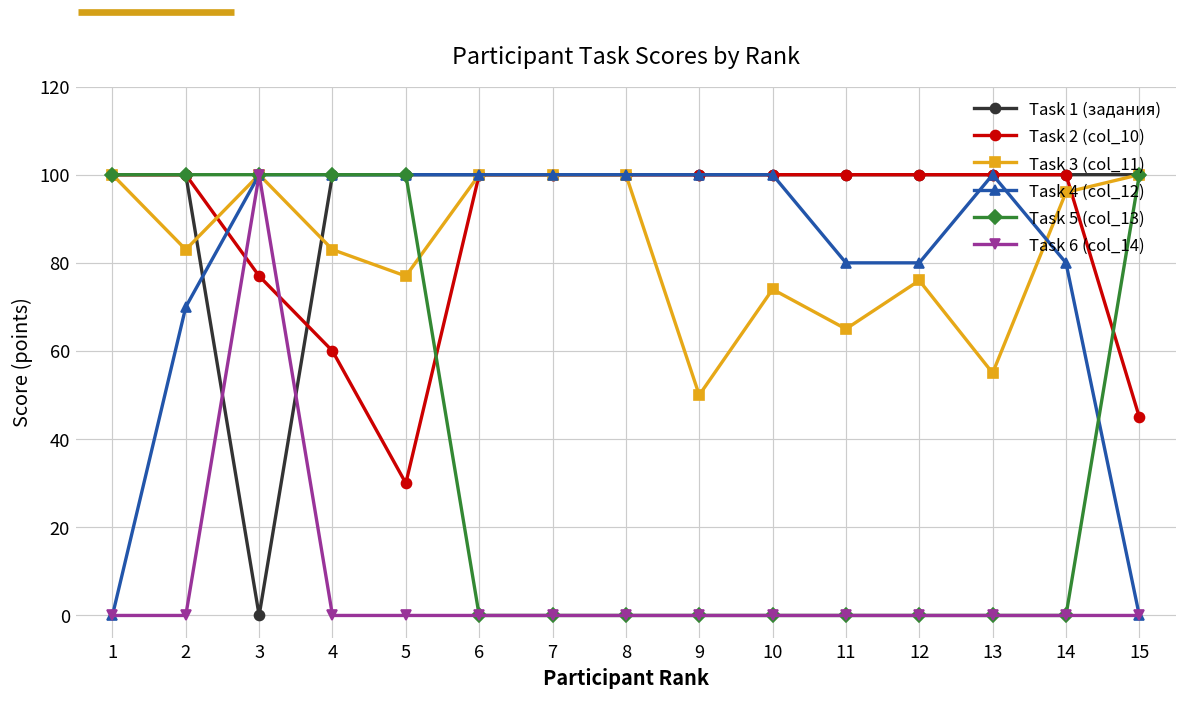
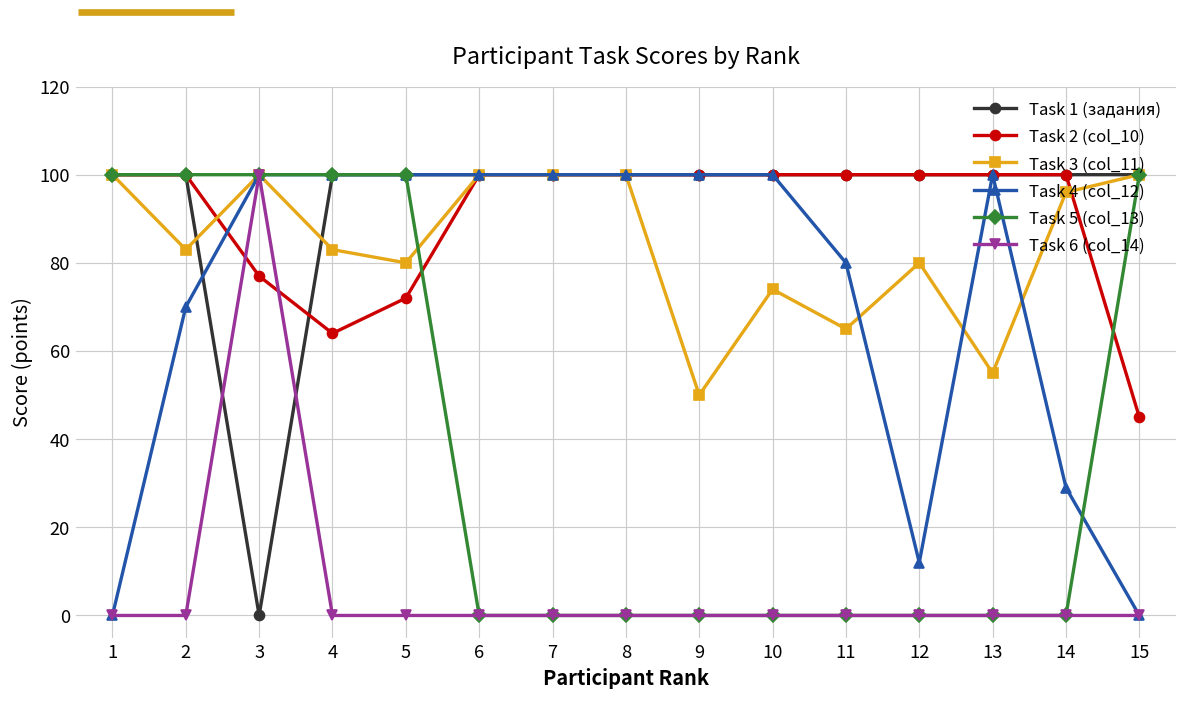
  {
    "Task 1 (задания)": {
      "3": 0
    },
    "Task 2 (col_10)": {
      "3": 77,
-     "4": 60,
-     "5": 30,
+     "4": 64,
+     "5": 72,
      "15": 45
    },
    "Task 3 (col_11)": {
      "2": 83,
      "4": 83,
-     "5": 77,
+     "5": 80,
      "9": 50,
      "10": 74,
      "11": 65,
-     "12": 76,
+     "12": 80,
      "13": 55,
      "14": 96
    },
    "Task 4 (col_12)": {
      "2": 70,
      "11": 80,
-     "12": 80,
-     "14": 80
+     "12": 12,
+     "14": 29
    },
    "Task 6 (col_14)": {
      "2": 0,
      "4": 0,
      "5": 0
    }
  }
